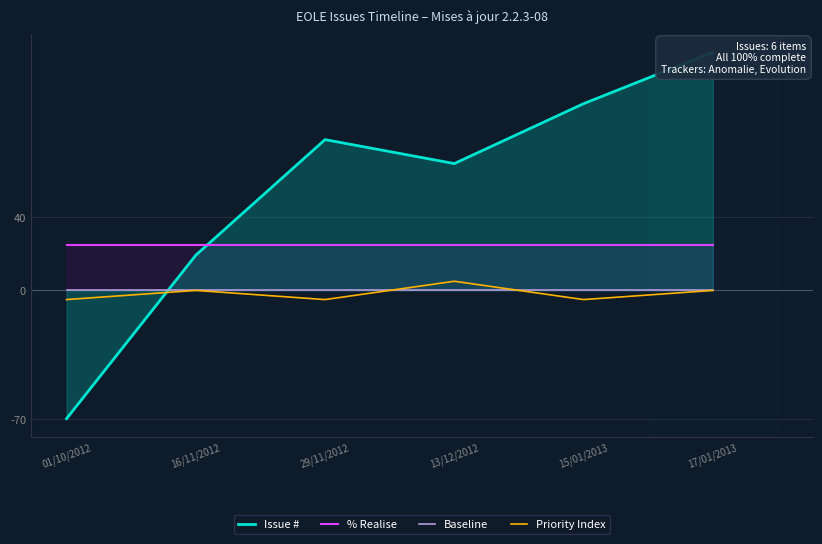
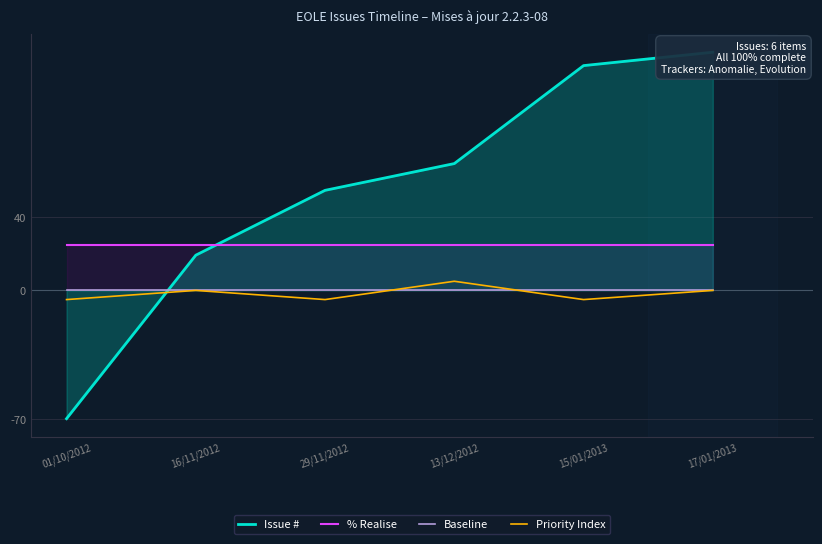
  {
    "Issue #": {
      "01/10/2012": -70,
-     "29/11/2012": 82,
-     "15/01/2013": 102
+     "29/11/2012": 55,
+     "15/01/2013": 123
    },
    "% Realise": {
      "01/10/2012": 25,
      "16/11/2012": 25,
      "29/11/2012": 25,
      "13/12/2012": 25,
      "15/01/2013": 25,
      "17/01/2013": 25
    },
    "Baseline": {
      "29/11/2012": 0,
      "13/12/2012": 0,
      "15/01/2013": 0
    },
    "Priority Index": {
      "01/10/2012": -5,
      "29/11/2012": -5,
      "13/12/2012": 5,
      "15/01/2013": -5
    }
  }
